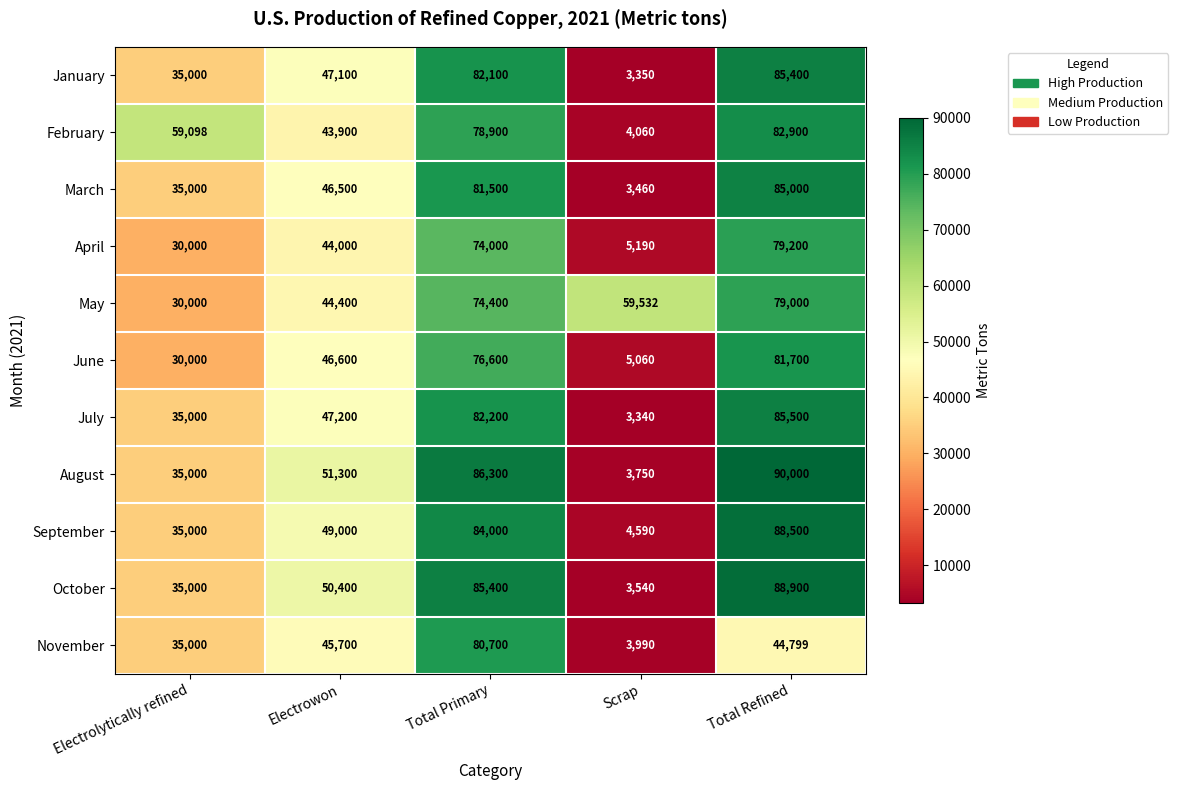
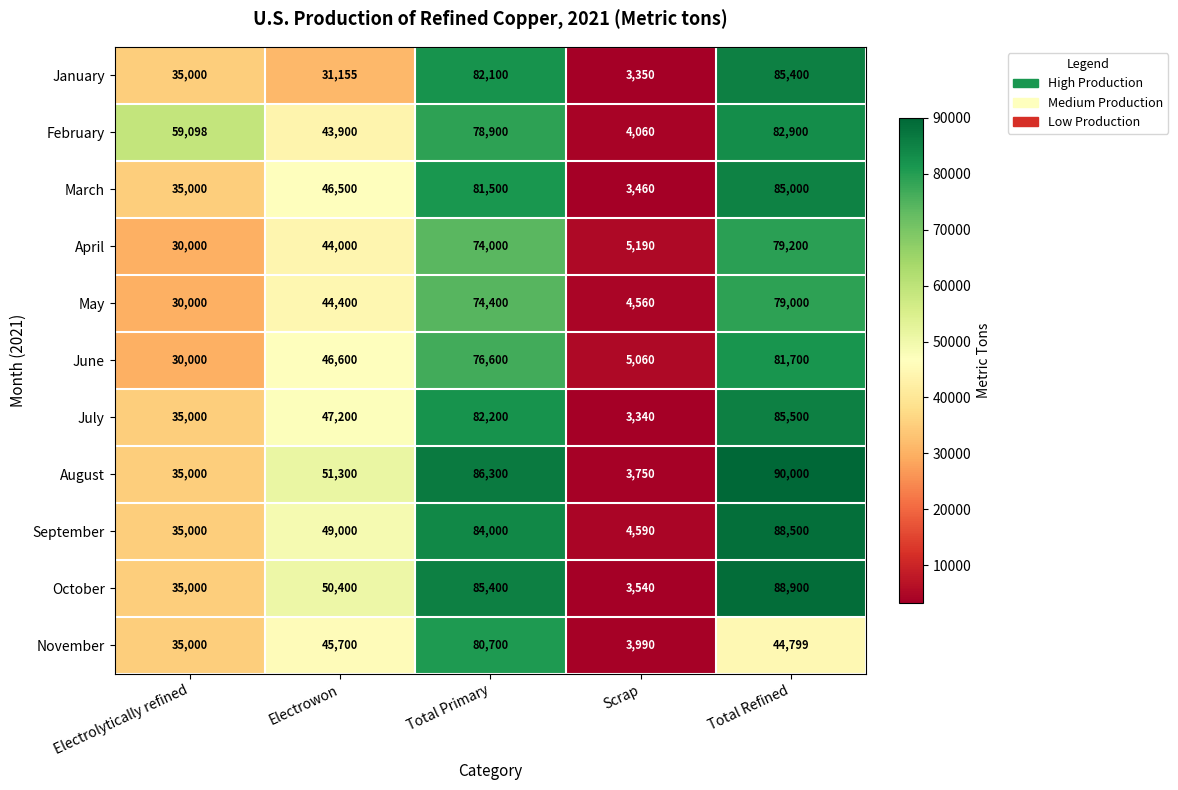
  {
    "January": {
      "Electrolytically refined": "35,000",
-     "Electrowon": "47,100",
+     "Electrowon": "31,155",
      "Total Primary": "82,100",
      "Scrap": "3,350",
      "Total Refined": "85,400"
    },
    "February": {
      "Electrolytically refined": "59,098",
      "Electrowon": "43,900",
      "Total Primary": "78,900",
      "Scrap": "4,060",
      "Total Refined": "82,900"
    },
    "March": {
      "Electrolytically refined": "35,000",
      "Electrowon": "46,500",
      "Total Primary": "81,500",
      "Scrap": "3,460",
      "Total Refined": "85,000"
    },
    "April": {
      "Electrolytically refined": "30,000",
      "Electrowon": "44,000",
      "Total Primary": "74,000",
      "Scrap": "5,190",
      "Total Refined": "79,200"
    },
    "May": {
      "Electrolytically refined": "30,000",
      "Electrowon": "44,400",
      "Total Primary": "74,400",
-     "Scrap": "59,532",
+     "Scrap": "4,560",
      "Total Refined": "79,000"
    },
    "June": {
      "Electrolytically refined": "30,000",
      "Electrowon": "46,600",
      "Total Primary": "76,600",
      "Scrap": "5,060",
      "Total Refined": "81,700"
    },
    "July": {
      "Electrolytically refined": "35,000",
      "Electrowon": "47,200",
      "Total Primary": "82,200",
      "Scrap": "3,340",
      "Total Refined": "85,500"
    },
    "August": {
      "Electrolytically refined": "35,000",
      "Electrowon": "51,300",
      "Total Primary": "86,300",
      "Scrap": "3,750",
      "Total Refined": "90,000"
    },
    "September": {
      "Electrolytically refined": "35,000",
      "Electrowon": "49,000",
      "Total Primary": "84,000",
      "Scrap": "4,590",
      "Total Refined": "88,500"
    },
    "October": {
      "Electrolytically refined": "35,000",
      "Electrowon": "50,400",
      "Total Primary": "85,400",
      "Scrap": "3,540",
      "Total Refined": "88,900"
    },
    "November": {
      "Electrolytically refined": "35,000",
      "Electrowon": "45,700",
      "Total Primary": "80,700",
      "Scrap": "3,990",
      "Total Refined": "44,799"
    }
  }
